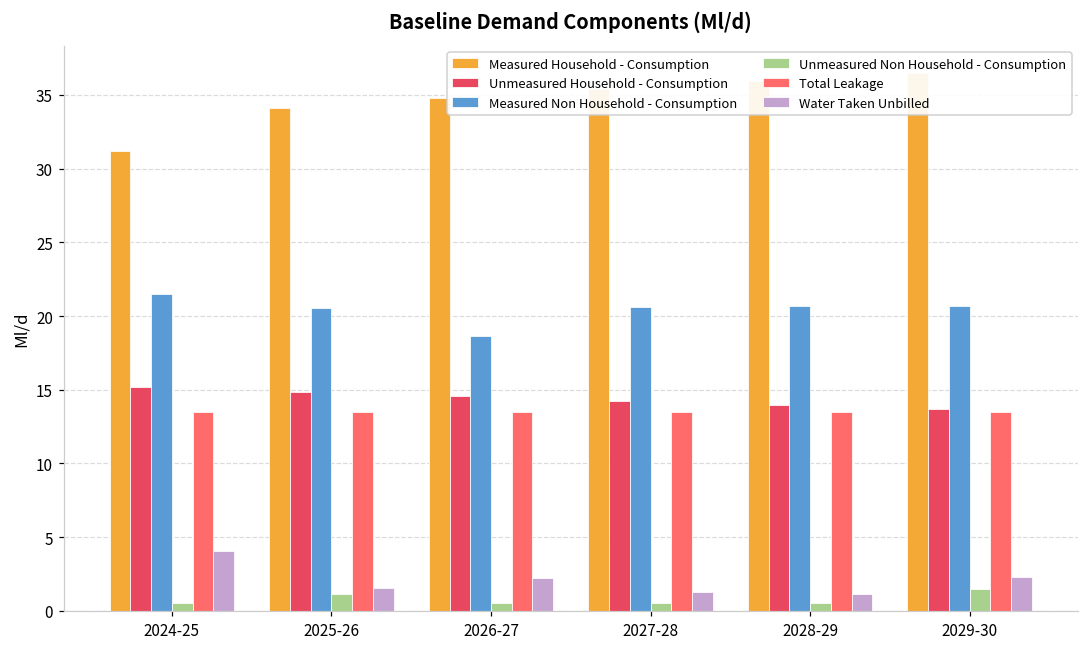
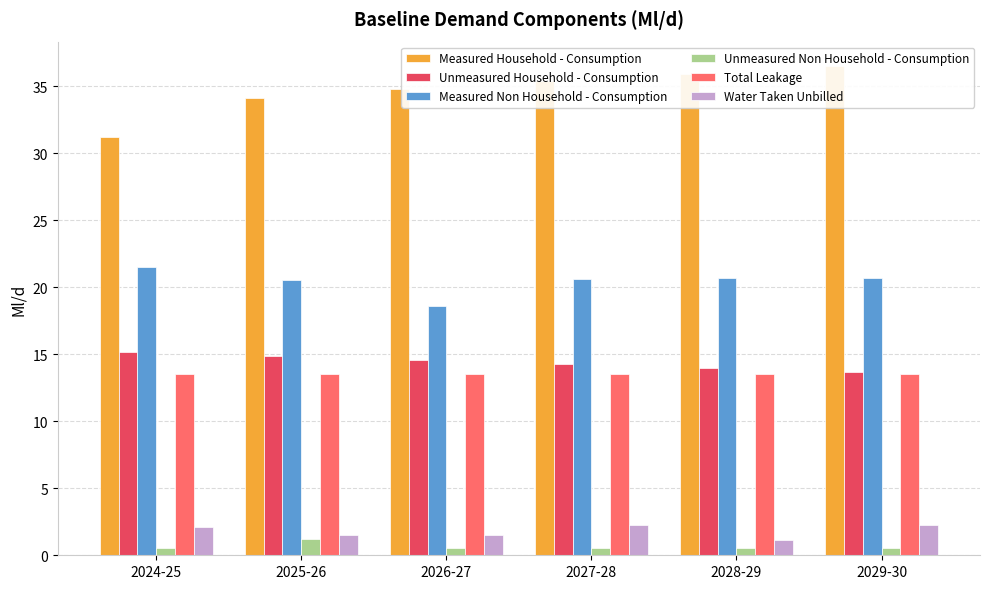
  {
    "Measured Household - Consumption": {
      "2024-25": 31.2,
      "2025-26": 34.1,
      "2026-27": 34.8
    },
    "Measured Non Household - Consumption": {
      "2024-25": 21.5,
      "2025-26": 20.5,
      "2026-27": 18.6,
      "2027-28": 20.6,
      "2028-29": 20.6,
      "2029-30": 20.7
    },
    "Unmeasured Non Household - Consumption": {
      "2024-25": 0.6,
      "2025-26": 1.2,
      "2026-27": 0.6,
      "2027-28": 0.5,
      "2028-29": 0.5,
-     "2029-30": 1.5
+     "2029-30": 0.5
    },
    "Water Taken Unbilled": {
-     "2024-25": 4.0,
+     "2024-25": 2.1,
      "2025-26": 1.5,
-     "2026-27": 2.2,
-     "2027-28": 1.3,
+     "2026-27": 1.5,
+     "2027-28": 2.2,
      "2028-29": 1.1,
      "2029-30": 2.3
    }
  }
